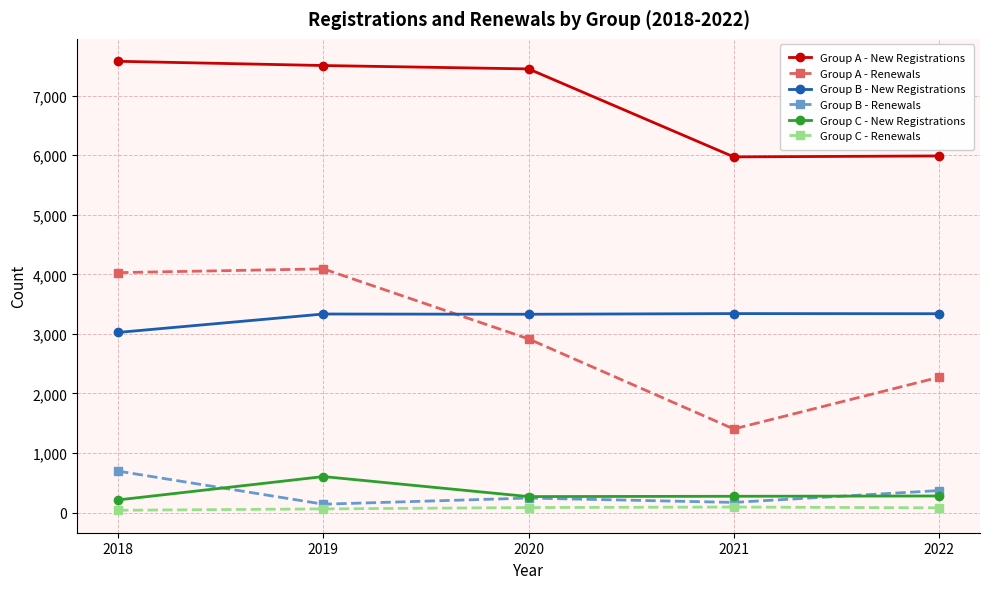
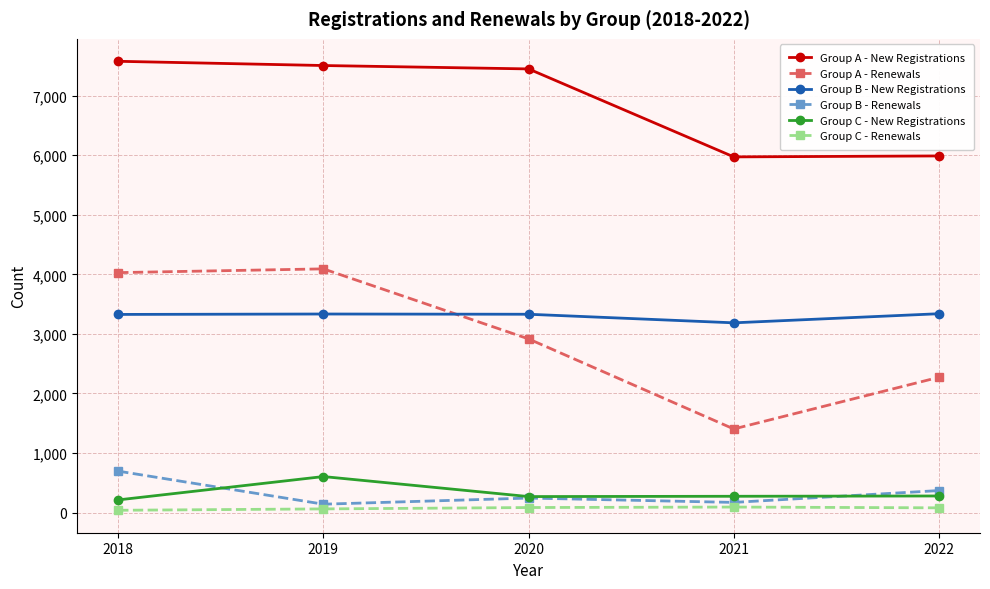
  {
    "Group A - New Registrations": {
      "2018": "7,600",
      "2019": "7,500",
      "2020": "7,400",
      "2021": "6,000",
      "2022": "6,000"
    },
    "Group A - Renewals": {
      "2018": "4,000",
      "2019": "4,100",
      "2020": "2,900",
      "2021": "1,400",
      "2022": "2,300"
    },
    "Group B - New Registrations": {
-     "2018": "3,000",
+     "2018": "3,300",
      "2019": "3,300",
      "2020": "3,300",
-     "2021": "3,300",
+     "2021": "3,200",
      "2022": "3,300"
    },
    "Group B - Renewals": {
      "2018": "700",
      "2019": "100",
      "2021": "200",
      "2022": "400"
    },
    "Group C - New Registrations": {
      "2018": "200",
      "2019": "600",
      "2021": "300",
      "2022": "300"
    },
    "Group C - Renewals": {
      "2018": "0",
      "2019": "100",
      "2020": "100",
      "2021": "100",
      "2022": "100"
    }
  }
